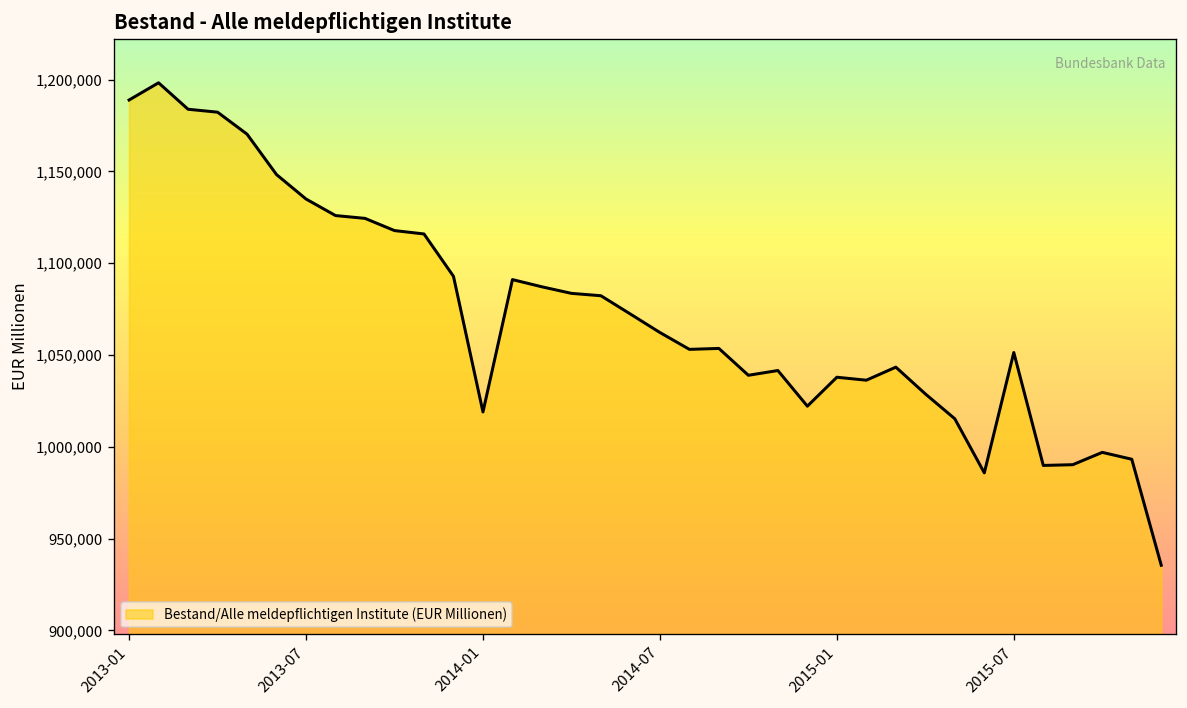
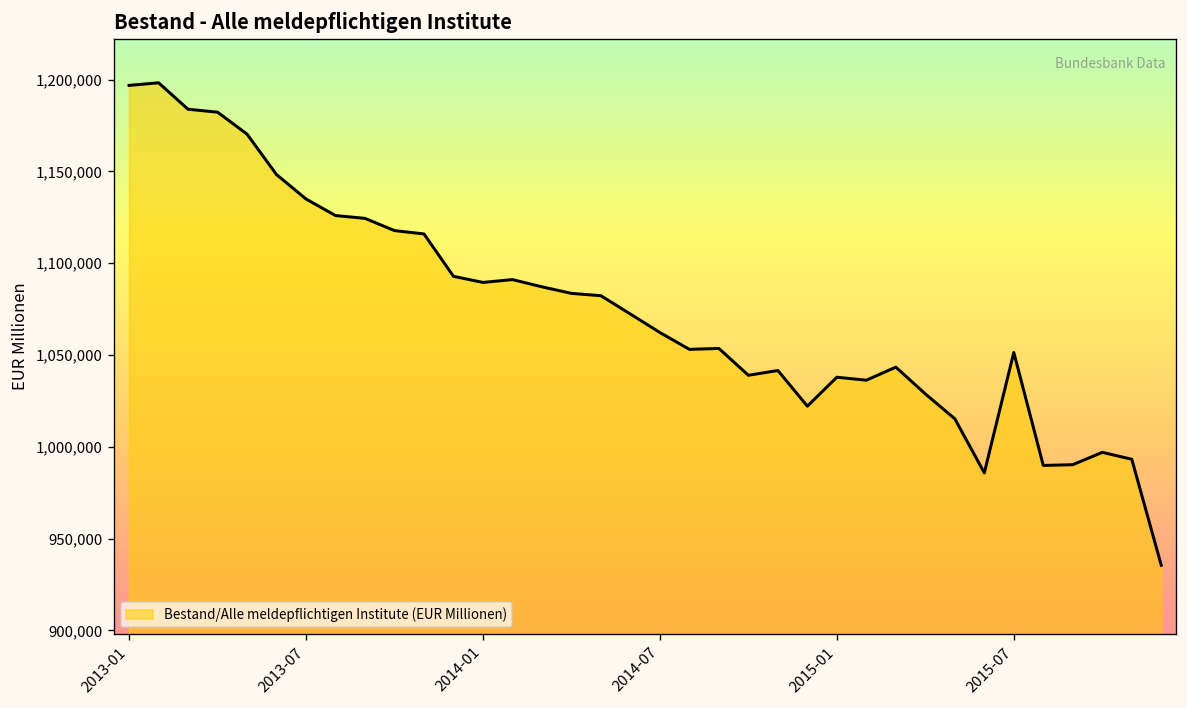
  {
-   "2013-01": "1,189,000",
+   "2013-01": "1,197,000",
    "2013-07": "1,135,000",
-   "2014-01": "1,019,000",
+   "2014-01": "1,090,000",
    "2014-07": "1,062,000",
    "2015-01": "1,038,000",
    "2015-07": "1,051,000"
  }
